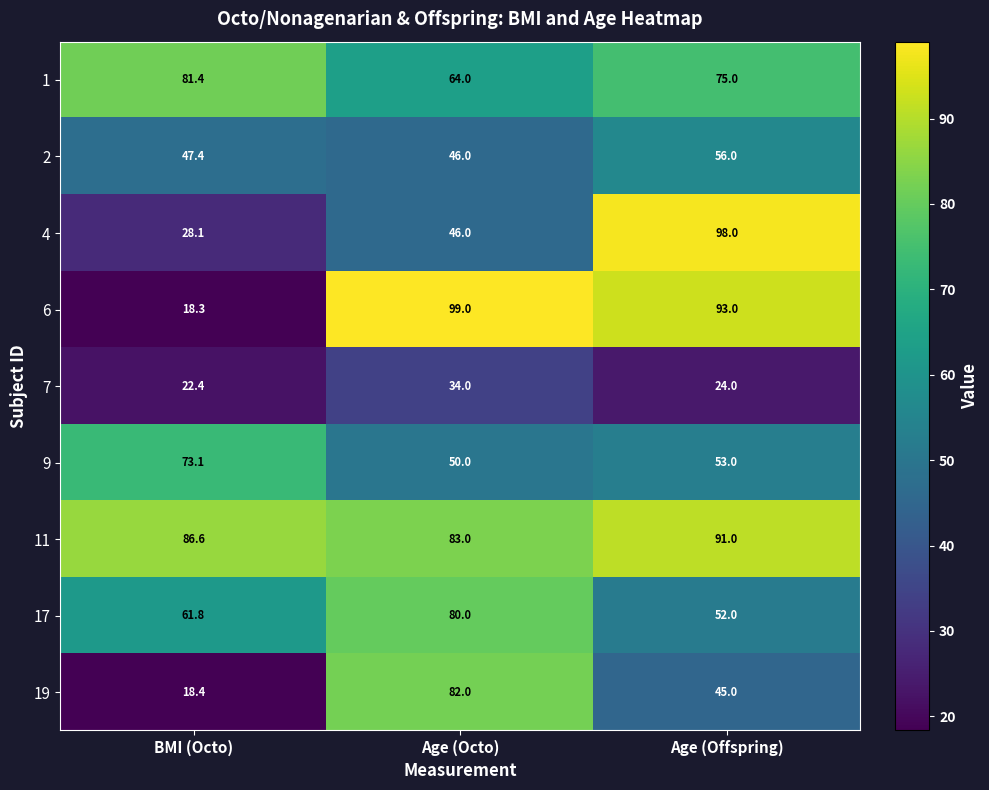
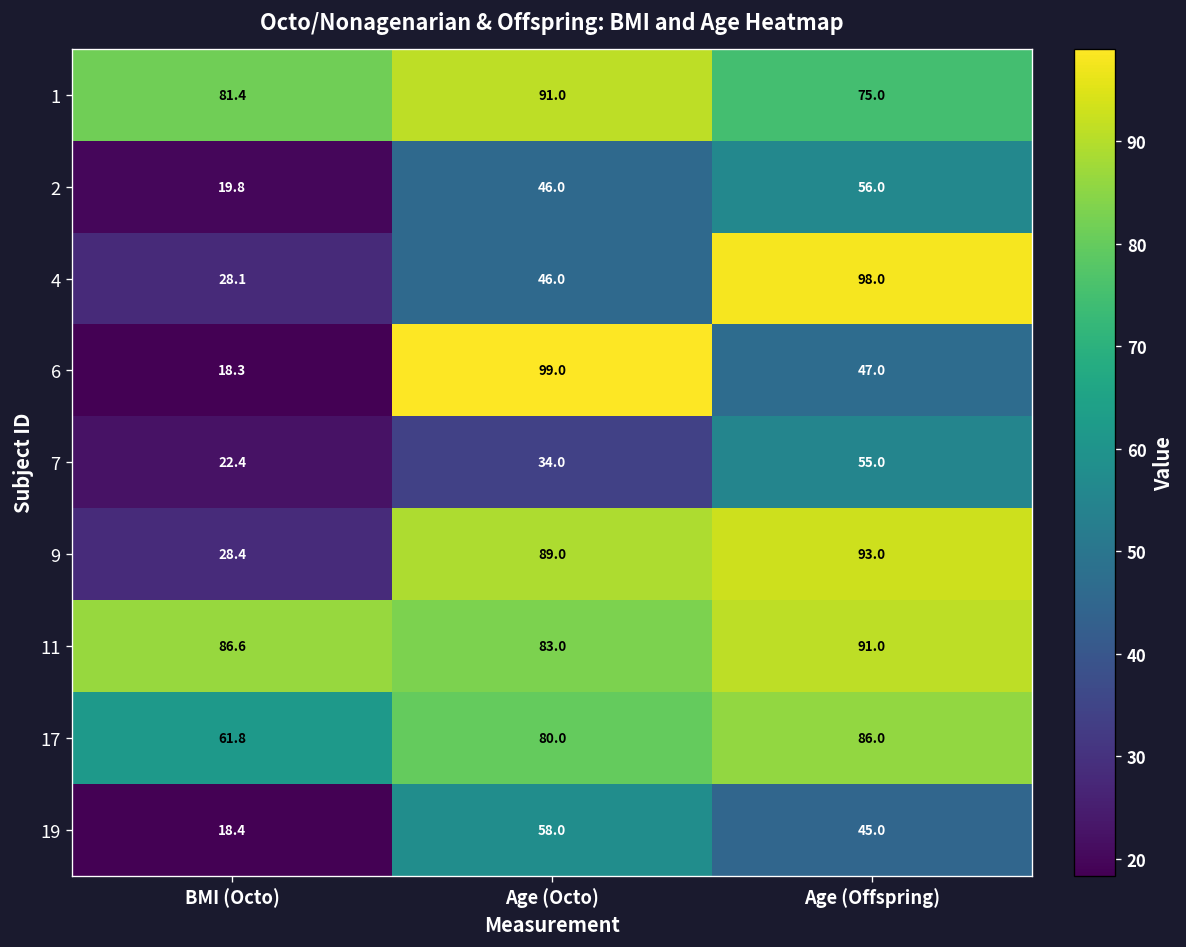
  {
    "1": {
      "BMI (Octo)": 81.4,
-     "Age (Octo)": 64.0,
+     "Age (Octo)": 91.0,
      "Age (Offspring)": 75.0
    },
    "2": {
-     "BMI (Octo)": 47.4,
+     "BMI (Octo)": 19.8,
      "Age (Octo)": 46.0,
      "Age (Offspring)": 56.0
    },
    "4": {
      "BMI (Octo)": 28.1,
      "Age (Octo)": 46.0,
      "Age (Offspring)": 98.0
    },
    "6": {
      "BMI (Octo)": 18.3,
      "Age (Octo)": 99.0,
-     "Age (Offspring)": 93.0
+     "Age (Offspring)": 47.0
    },
    "7": {
      "BMI (Octo)": 22.4,
      "Age (Octo)": 34.0,
-     "Age (Offspring)": 24.0
+     "Age (Offspring)": 55.0
    },
    "9": {
-     "BMI (Octo)": 73.1,
-     "Age (Octo)": 50.0,
-     "Age (Offspring)": 53.0
+     "BMI (Octo)": 28.4,
+     "Age (Octo)": 89.0,
+     "Age (Offspring)": 93.0
    },
    "11": {
      "BMI (Octo)": 86.6,
      "Age (Octo)": 83.0,
      "Age (Offspring)": 91.0
    },
    "17": {
      "BMI (Octo)": 61.8,
      "Age (Octo)": 80.0,
-     "Age (Offspring)": 52.0
+     "Age (Offspring)": 86.0
    },
    "19": {
      "BMI (Octo)": 18.4,
-     "Age (Octo)": 82.0,
+     "Age (Octo)": 58.0,
      "Age (Offspring)": 45.0
    }
  }
